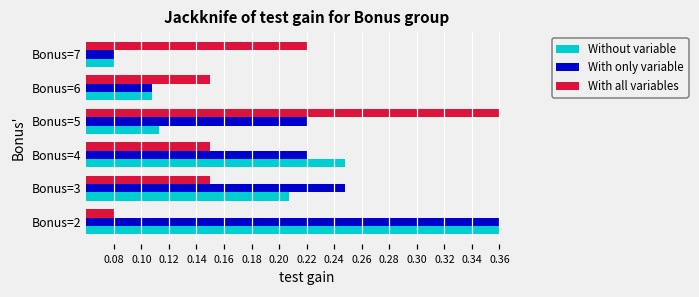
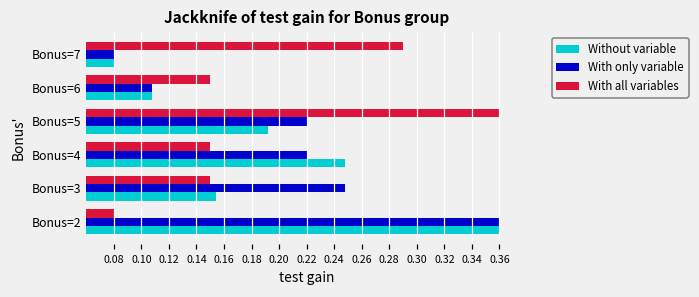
  {
    "Without variable": {
      "Bonus=7": 0.080,
      "Bonus=6": 0.108,
-     "Bonus=5": 0.113,
+     "Bonus=5": 0.192,
      "Bonus=4": 0.248,
-     "Bonus=3": 0.207,
+     "Bonus=3": 0.154,
      "Bonus=2": 0.360
    },
    "With only variable": {
      "Bonus=7": 0.080,
      "Bonus=6": 0.108,
      "Bonus=5": 0.220,
      "Bonus=4": 0.220,
      "Bonus=3": 0.248,
      "Bonus=2": 0.360
    },
    "With all variables": {
-     "Bonus=7": 0.220,
+     "Bonus=7": 0.290,
      "Bonus=6": 0.150,
      "Bonus=5": 0.360,
      "Bonus=4": 0.150,
      "Bonus=3": 0.150,
      "Bonus=2": 0.080
    }
  }
